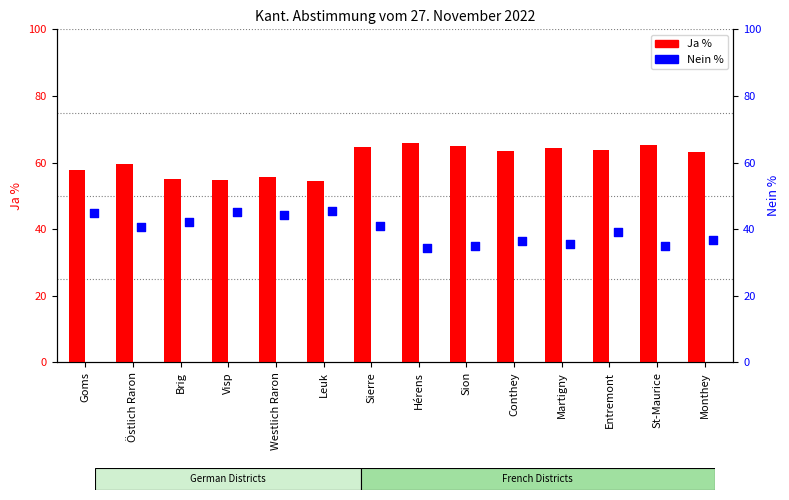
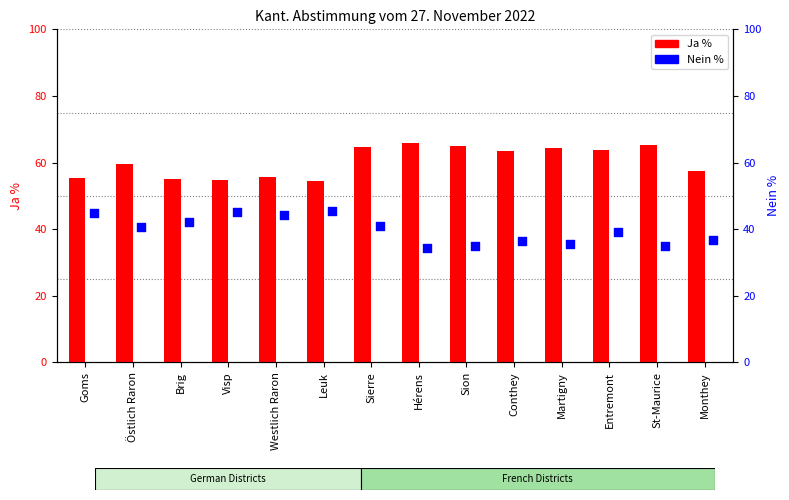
  {
    "Ja %": {
-     "Goms": 58,
+     "Goms": 55,
      "Östlich Raron": 59,
      "Brig": 55,
      "Visp": 55,
      "Westlich Raron": 56,
      "Leuk": 54,
      "Sierre": 65,
      "Hérens": 66,
      "Sion": 65,
      "Conthey": 64,
      "Martigny": 64,
      "Entremont": 64,
      "St-Maurice": 65,
-     "Monthey": 63
+     "Monthey": 57
    }
  }
